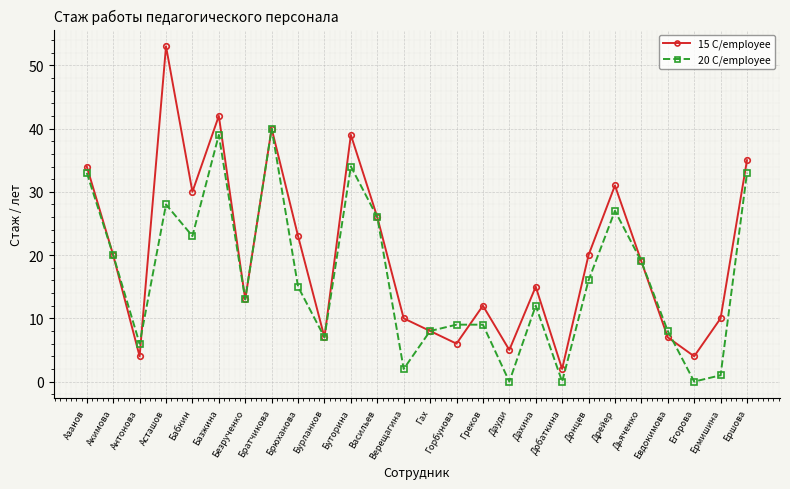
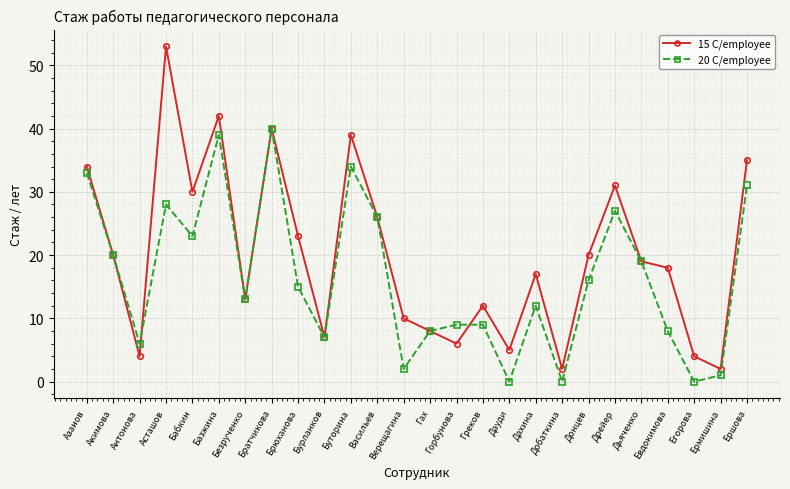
  {
    "15 C/employee": {
      "Азанов": 34,
      "Антонова": 4,
      "Асташов": 53,
      "Бабкин": 30,
      "Базжина": 42,
      "Брюханова": 23,
      "Буторина": 39,
      "Верещагина": 10,
      "Горбунова": 6,
      "Греков": 12,
      "Дауди": 5,
-     "Дахина": 15,
+     "Дахина": 17,
      "Добаткина": 2,
      "Донцев": 20,
      "Дрейер": 31,
-     "Евдокимова": 7,
+     "Евдокимова": 18,
      "Егорова": 4,
-     "Ермишина": 10,
+     "Ермишина": 2,
      "Ершова": 35
    },
    "20 C/employee": {
      "Азанов": 33,
      "Антонова": 6,
      "Асташов": 28,
      "Бабкин": 23,
      "Базжина": 39,
      "Брюханова": 15,
      "Буторина": 34,
      "Верещагина": 2,
      "Горбунова": 9,
      "Греков": 9,
      "Дауди": 0,
      "Дахина": 12,
      "Добаткина": 0,
      "Донцев": 16,
      "Дрейер": 27,
      "Евдокимова": 8,
      "Егорова": 0,
      "Ермишина": 1,
-     "Ершова": 33
+     "Ершова": 31
    }
  }
